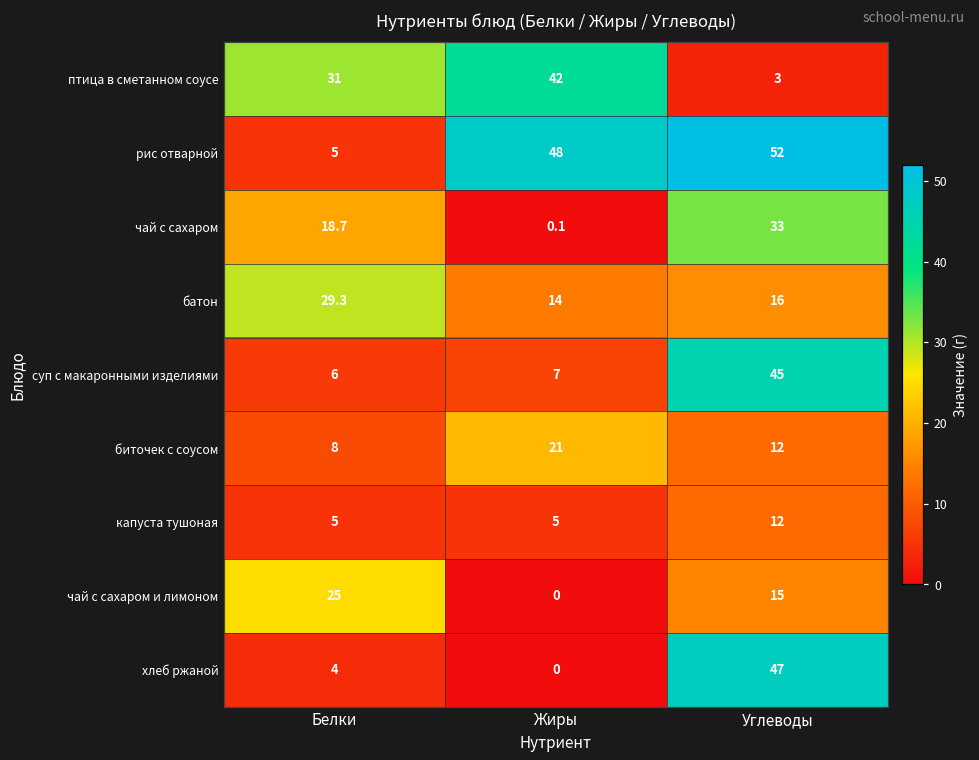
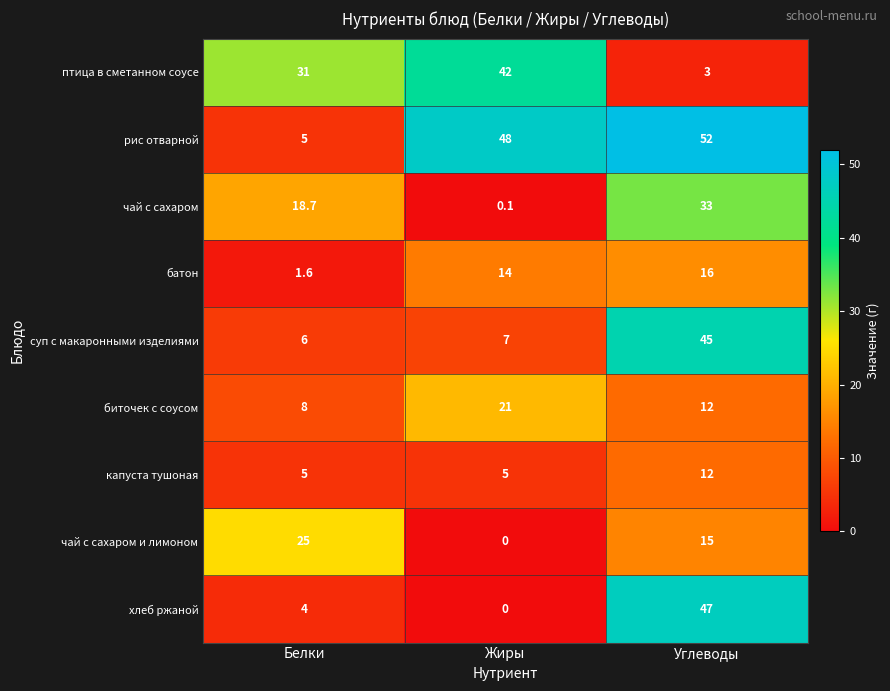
  {
    "птица в сметанном соусе": {
      "Белки": 31,
      "Жиры": 42,
      "Углеводы": 3
    },
    "рис отварной": {
      "Белки": 5,
      "Жиры": 48,
      "Углеводы": 52
    },
    "чай с сахаром": {
      "Белки": 18.7,
      "Жиры": 0.1,
      "Углеводы": 33
    },
    "батон": {
-     "Белки": 29.3,
+     "Белки": 1.6,
      "Жиры": 14,
      "Углеводы": 16
    },
    "суп с макаронными изделиями": {
      "Белки": 6,
      "Жиры": 7,
      "Углеводы": 45
    },
    "биточек с соусом": {
      "Белки": 8,
      "Жиры": 21,
      "Углеводы": 12
    },
    "капуста тушоная": {
      "Белки": 5,
      "Жиры": 5,
      "Углеводы": 12
    },
    "чай с сахаром и лимоном": {
      "Белки": 25,
      "Жиры": 0,
      "Углеводы": 15
    },
    "хлеб ржаной": {
      "Белки": 4,
      "Жиры": 0,
      "Углеводы": 47
    }
  }
